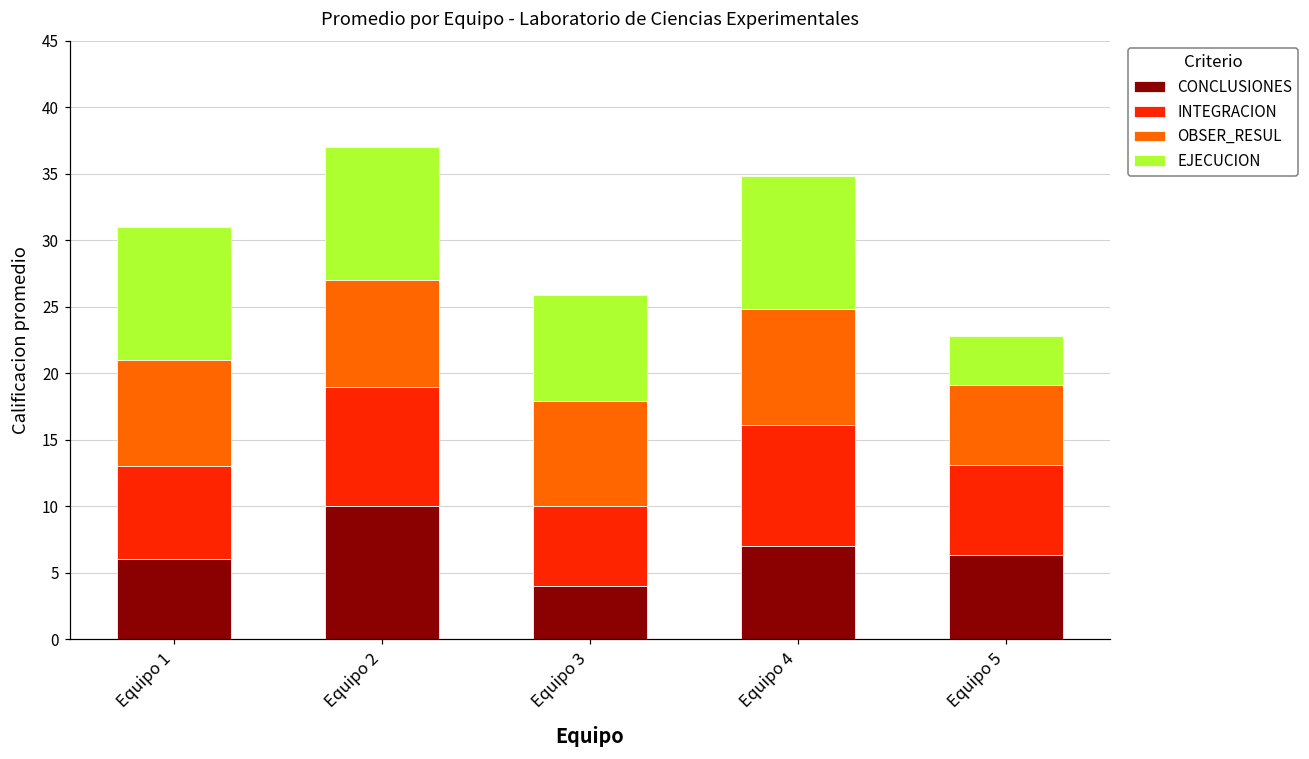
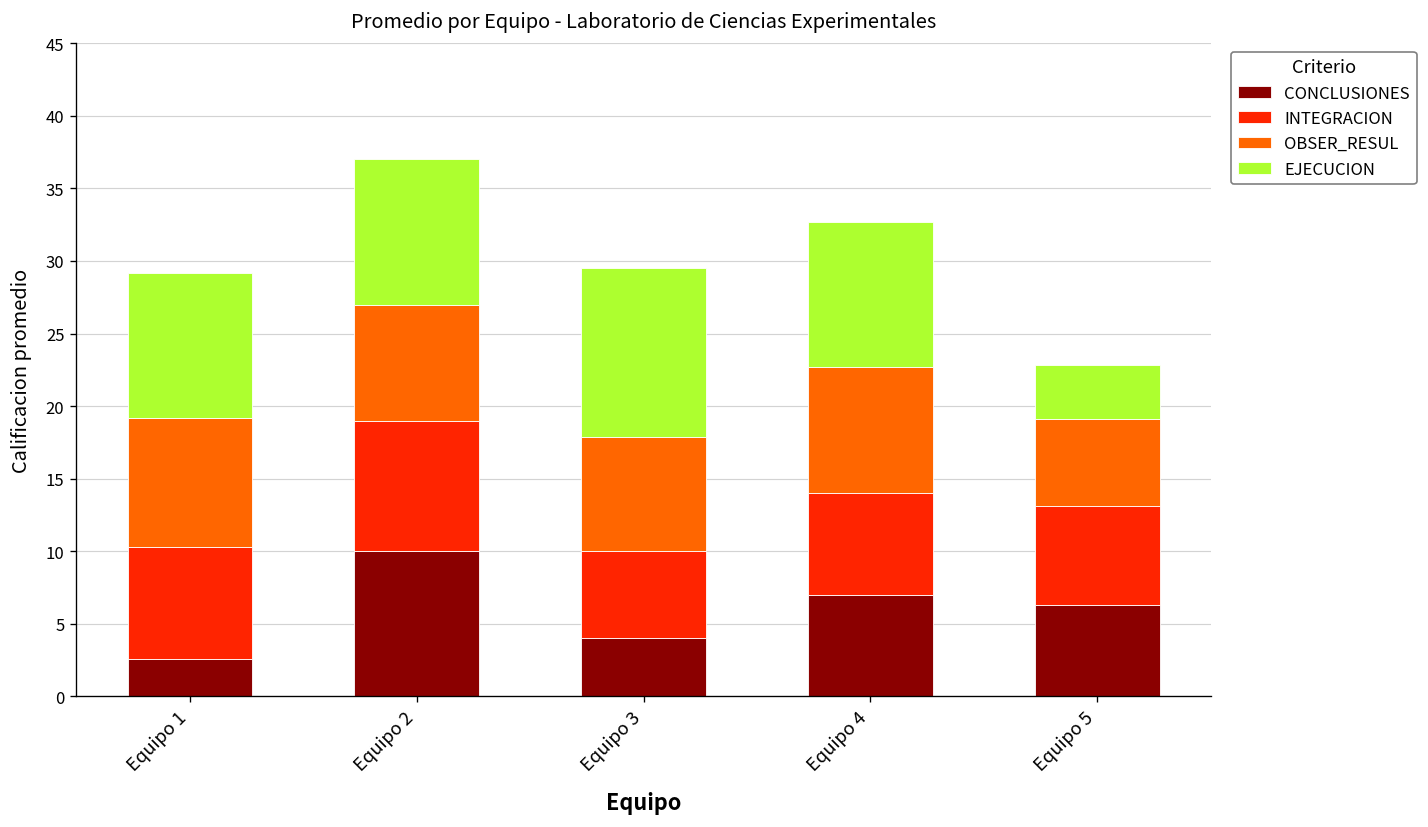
  {
    "CONCLUSIONES": {
-     "Equipo 1": 6.0,
+     "Equipo 1": 2.6,
      "Equipo 2": 10.0,
      "Equipo 3": 4.0,
      "Equipo 4": 7.0,
      "Equipo 5": 6.3
    },
    "INTEGRACION": {
-     "Equipo 1": 7.0,
+     "Equipo 1": 7.7,
      "Equipo 2": 9.0,
      "Equipo 3": 6.0,
-     "Equipo 4": 9.1,
+     "Equipo 4": 7.0,
      "Equipo 5": 6.8
    },
    "OBSER_RESUL": {
-     "Equipo 1": 8.0,
+     "Equipo 1": 8.9,
      "Equipo 2": 8.0,
      "Equipo 3": 7.9,
      "Equipo 4": 8.7,
      "Equipo 5": 6.0
    },
    "EJECUCION": {
      "Equipo 1": 10.0,
      "Equipo 2": 10.0,
-     "Equipo 3": 8.0,
+     "Equipo 3": 11.6,
      "Equipo 4": 10.0,
      "Equipo 5": 3.7
    }
  }
